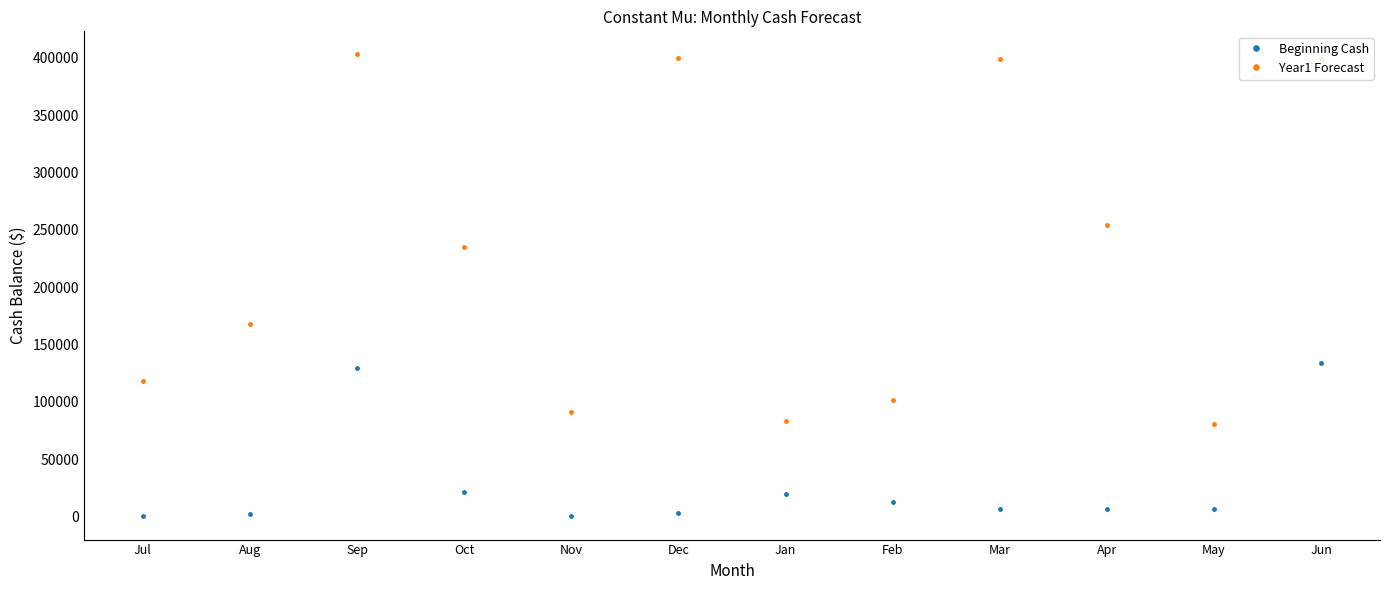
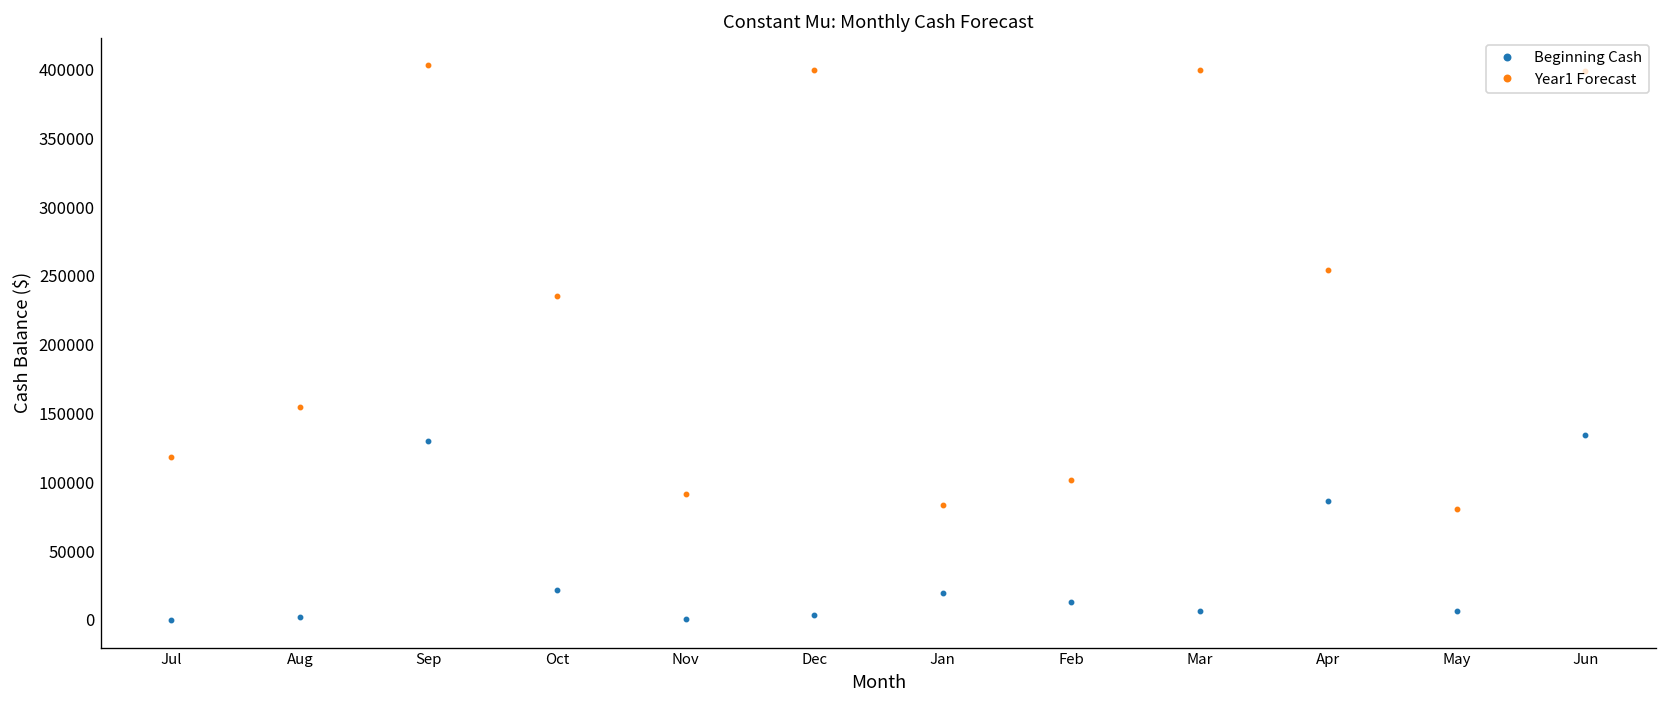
  {
    "Beginning Cash": {
      "Jul": 0,
      "Aug": 2000,
      "Sep": 130000,
      "Oct": 22000,
      "Nov": 0,
      "Dec": 3000,
      "Jan": 20000,
      "Feb": 13000,
      "Mar": 6000,
-     "Apr": 6000,
+     "Apr": 86000,
      "May": 6000,
      "Jun": 134000
    },
    "Year1 Forecast": {
      "Jul": 119000,
-     "Aug": 168000,
+     "Aug": 155000,
      "Sep": 403000,
      "Oct": 236000,
      "Nov": 91000,
      "Dec": 400000,
      "Jan": 83000,
      "Feb": 102000,
      "Mar": 399000,
      "Apr": 254000,
      "May": 80000
    }
  }
